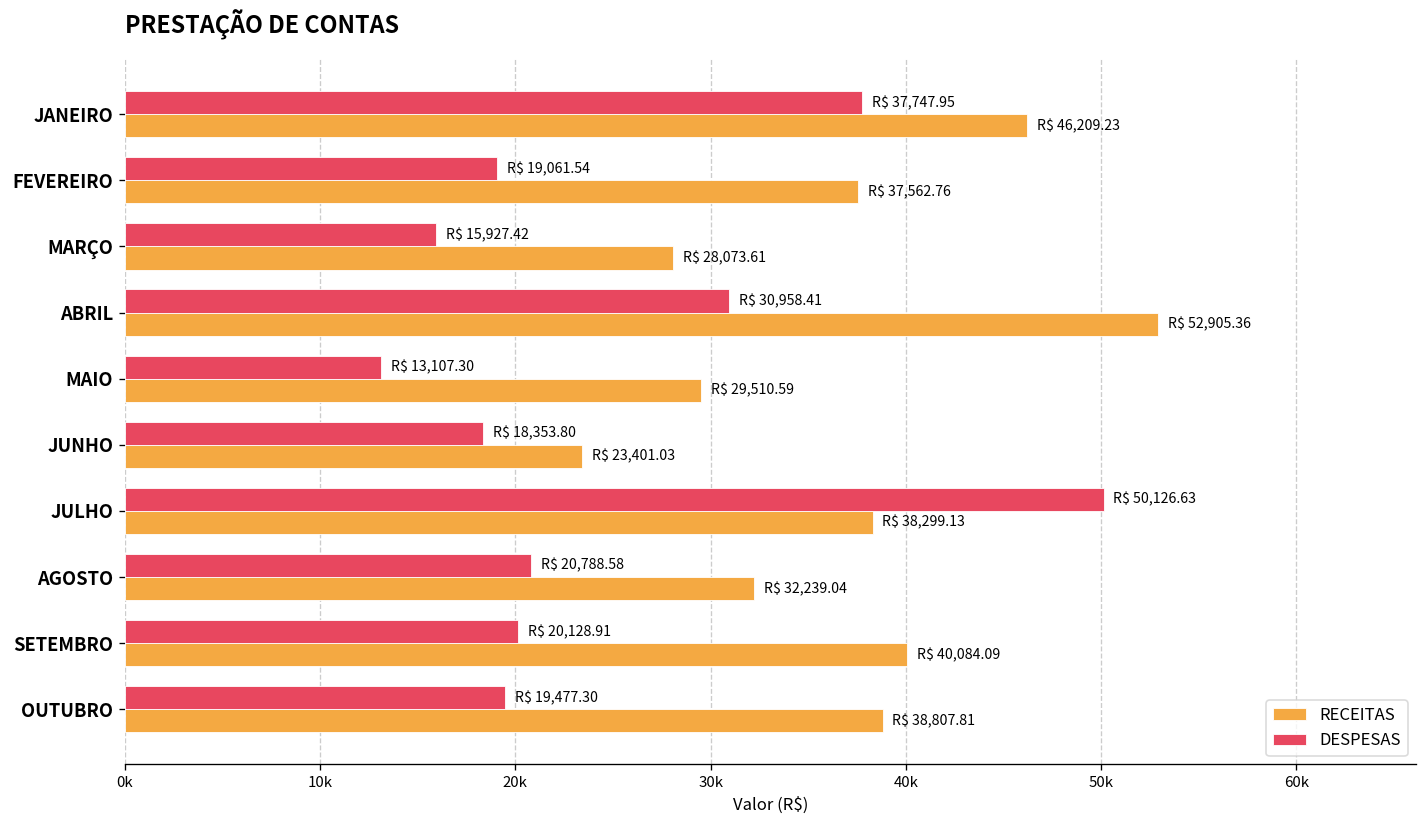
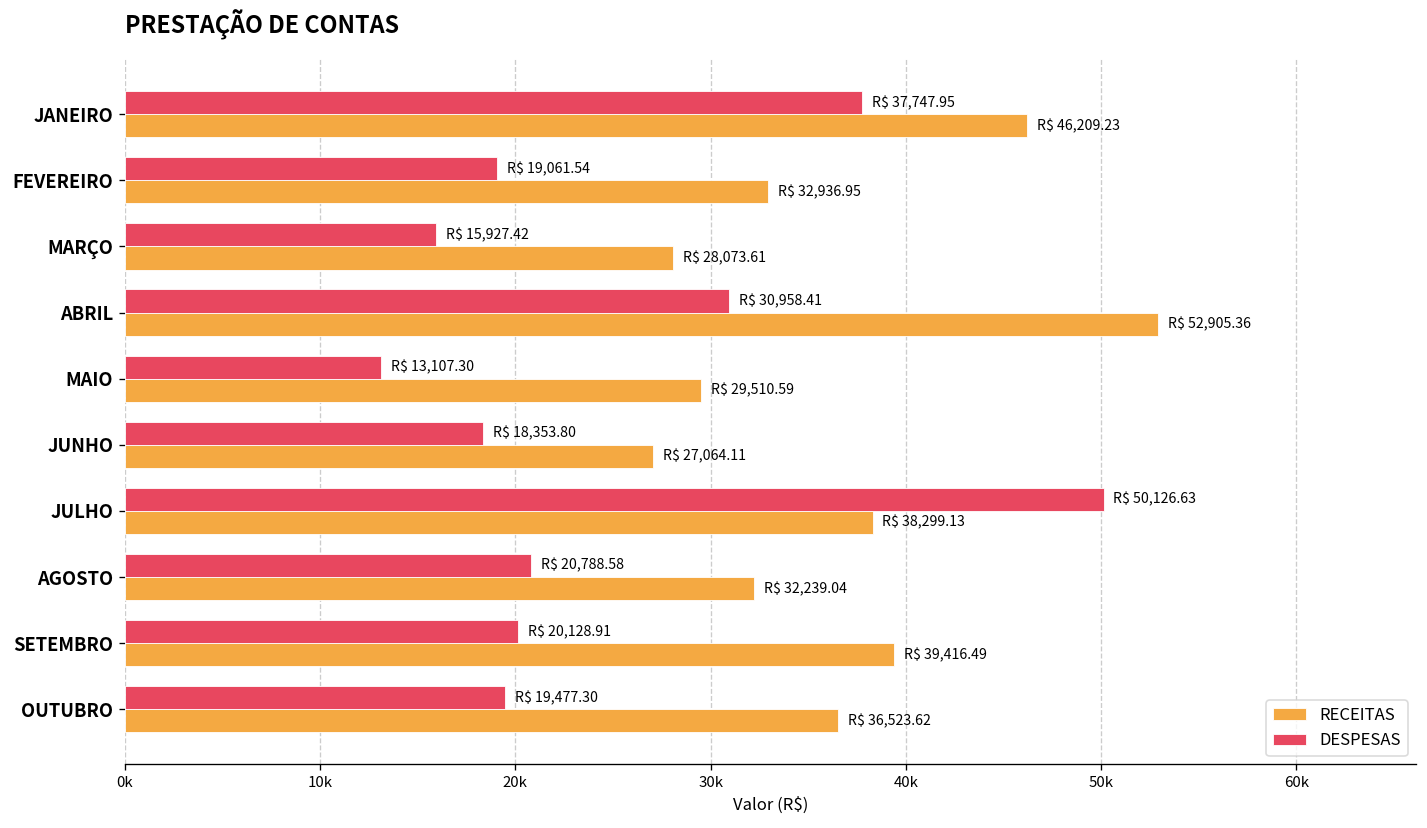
  {
    "RECEITAS": {
      "JANEIRO": "46,209.23",
-     "FEVEREIRO": "37,562.76",
+     "FEVEREIRO": "32,936.95",
      "MARÇO": "28,073.61",
      "ABRIL": "52,905.36",
      "MAIO": "29,510.59",
-     "JUNHO": "23,401.03",
+     "JUNHO": "27,064.11",
      "JULHO": "38,299.13",
      "AGOSTO": "32,239.04",
-     "SETEMBRO": "40,084.09",
-     "OUTUBRO": "38,807.81"
+     "SETEMBRO": "39,416.49",
+     "OUTUBRO": "36,523.62"
    },
    "DESPESAS": {
      "JANEIRO": "37,747.95",
      "FEVEREIRO": "19,061.54",
      "MARÇO": "15,927.42",
      "ABRIL": "30,958.41",
      "MAIO": "13,107.30",
      "JUNHO": "18,353.80",
      "JULHO": "50,126.63",
      "AGOSTO": "20,788.58",
      "SETEMBRO": "20,128.91",
      "OUTUBRO": "19,477.30"
    }
  }
